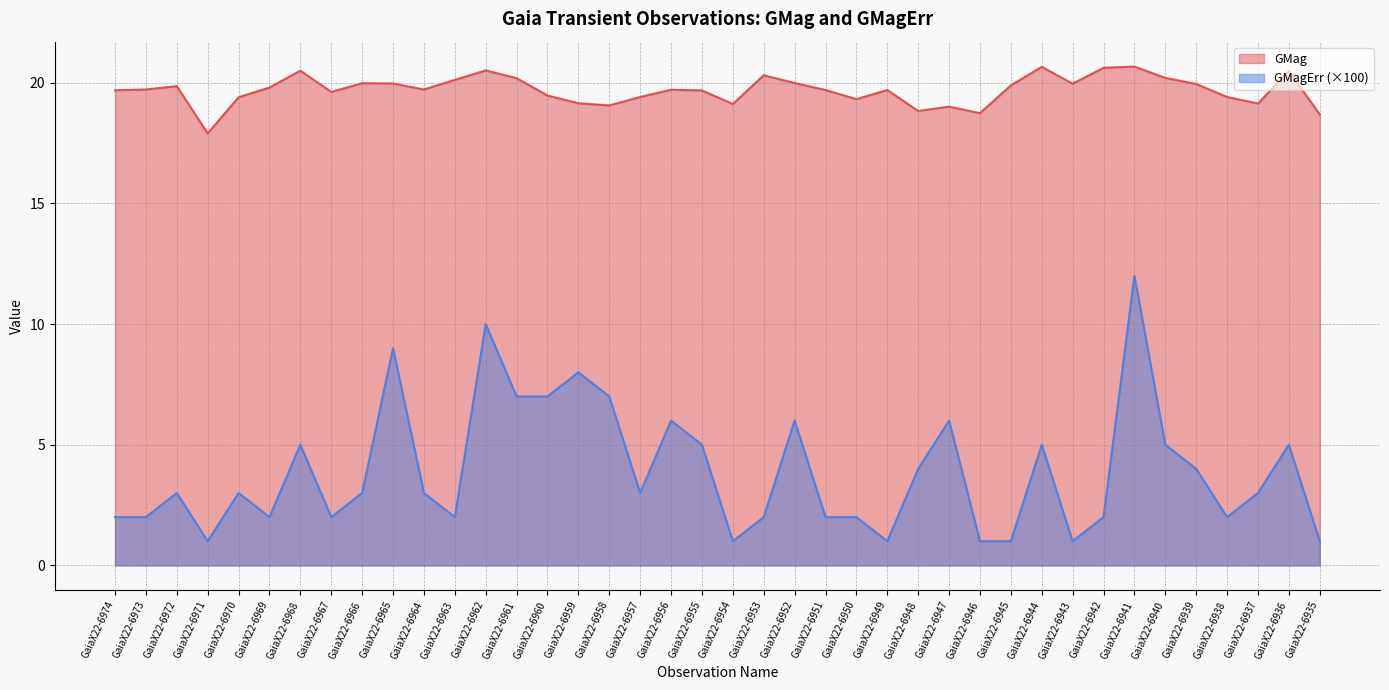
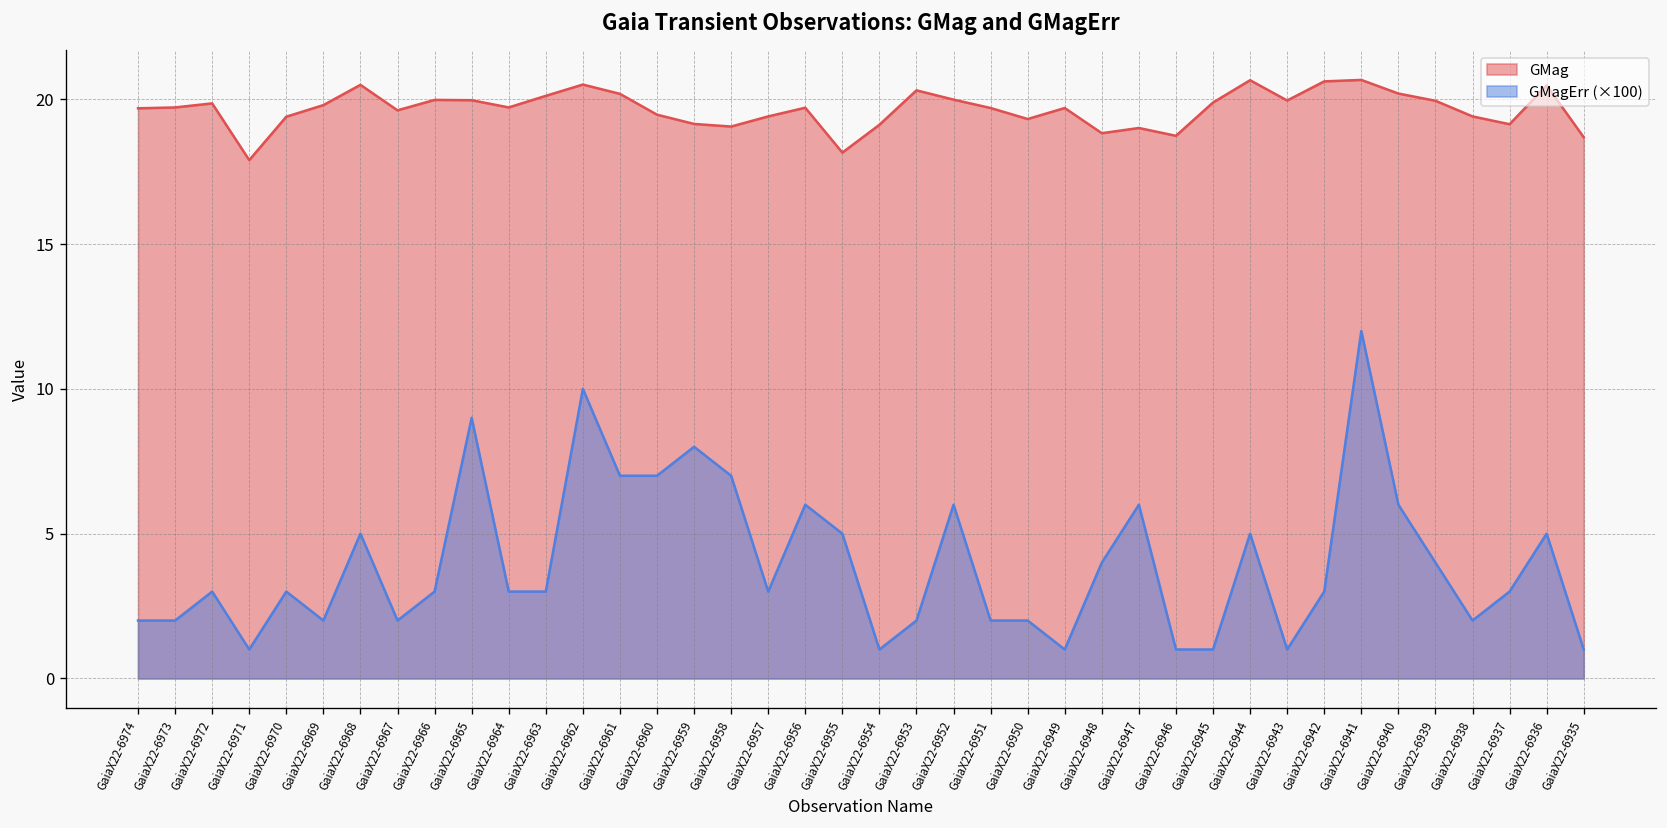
  {
    "GMag": {
      "GaiaX22-6974": 19.7,
      "GaiaX22-6973": 19.7,
      "GaiaX22-6972": 19.9,
      "GaiaX22-6971": 17.9,
      "GaiaX22-6970": 19.4,
      "GaiaX22-6969": 19.8,
      "GaiaX22-6968": 20.5,
      "GaiaX22-6967": 19.6,
      "GaiaX22-6966": 20.0,
      "GaiaX22-6965": 20.0,
      "GaiaX22-6964": 19.7,
      "GaiaX22-6963": 20.1,
      "GaiaX22-6962": 20.5,
      "GaiaX22-6961": 20.2,
      "GaiaX22-6960": 19.5,
      "GaiaX22-6959": 19.2,
      "GaiaX22-6958": 19.1,
      "GaiaX22-6957": 19.4,
      "GaiaX22-6956": 19.7,
-     "GaiaX22-6955": 19.7,
+     "GaiaX22-6955": 18.2,
      "GaiaX22-6954": 19.1,
      "GaiaX22-6953": 20.3,
      "GaiaX22-6952": 20.0,
      "GaiaX22-6951": 19.7,
      "GaiaX22-6950": 19.3,
      "GaiaX22-6949": 19.7,
      "GaiaX22-6948": 18.8,
      "GaiaX22-6947": 19.0,
      "GaiaX22-6946": 18.7,
      "GaiaX22-6945": 19.9,
      "GaiaX22-6944": 20.7,
      "GaiaX22-6943": 20.0,
      "GaiaX22-6942": 20.6,
      "GaiaX22-6941": 20.7,
      "GaiaX22-6940": 20.2,
      "GaiaX22-6939": 20.0,
      "GaiaX22-6938": 19.4,
      "GaiaX22-6937": 19.1,
      "GaiaX22-6935": 18.7
    },
    "GMagErr (×100)": {
      "GaiaX22-6974": 2.0,
      "GaiaX22-6973": 2.0,
      "GaiaX22-6972": 3.0,
      "GaiaX22-6971": 1.0,
      "GaiaX22-6970": 3.0,
      "GaiaX22-6969": 2.0,
      "GaiaX22-6968": 5.0,
      "GaiaX22-6967": 2.0,
      "GaiaX22-6966": 3.0,
      "GaiaX22-6965": 9.0,
      "GaiaX22-6964": 3.0,
-     "GaiaX22-6963": 2.0,
+     "GaiaX22-6963": 3.0,
      "GaiaX22-6962": 10.0,
      "GaiaX22-6961": 7.0,
      "GaiaX22-6960": 7.0,
      "GaiaX22-6959": 8.0,
      "GaiaX22-6958": 7.0,
      "GaiaX22-6957": 3.0,
      "GaiaX22-6956": 6.0,
      "GaiaX22-6955": 5.0,
      "GaiaX22-6954": 1.0,
      "GaiaX22-6953": 2.0,
      "GaiaX22-6952": 6.0,
      "GaiaX22-6951": 2.0,
      "GaiaX22-6950": 2.0,
      "GaiaX22-6949": 1.0,
      "GaiaX22-6948": 4.0,
      "GaiaX22-6947": 6.0,
      "GaiaX22-6946": 1.0,
      "GaiaX22-6945": 1.0,
      "GaiaX22-6944": 5.0,
      "GaiaX22-6943": 1.0,
-     "GaiaX22-6942": 2.0,
+     "GaiaX22-6942": 3.0,
      "GaiaX22-6941": 12.0,
-     "GaiaX22-6940": 5.0,
+     "GaiaX22-6940": 6.0,
      "GaiaX22-6939": 4.0,
      "GaiaX22-6938": 2.0,
      "GaiaX22-6937": 3.0,
      "GaiaX22-6936": 5.0,
      "GaiaX22-6935": 1.0
    }
  }
